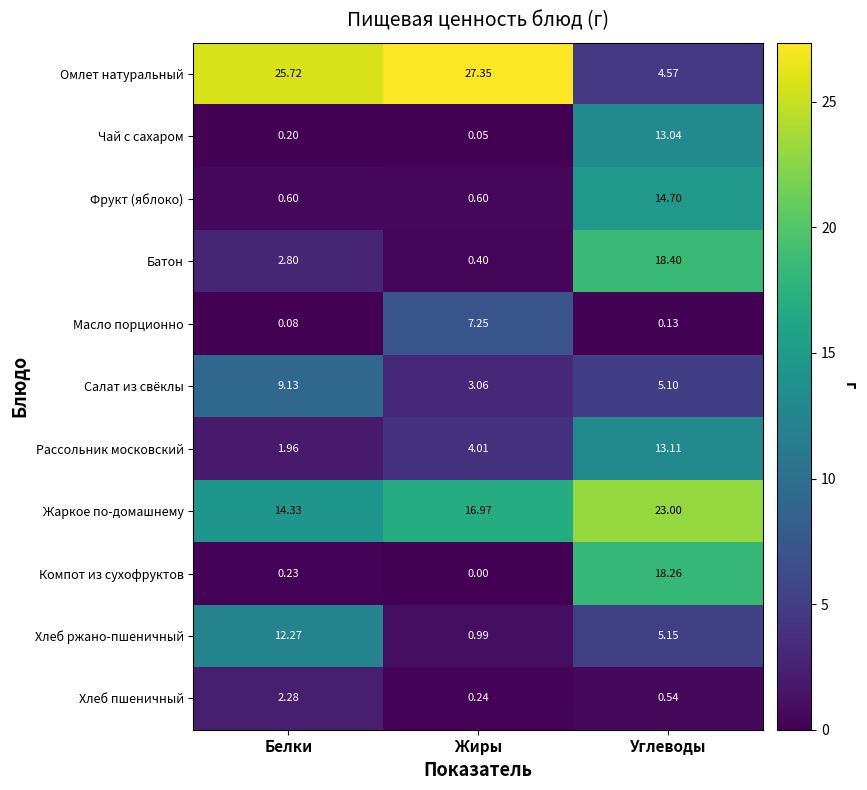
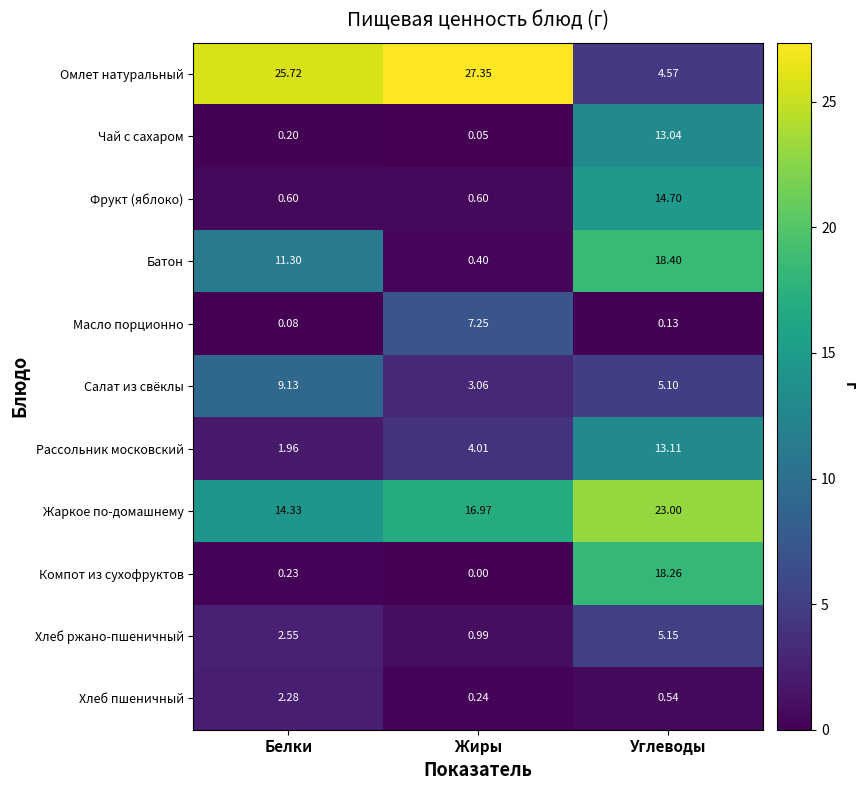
  {
    "Омлет натуральный": {
      "Белки": 25.72,
      "Жиры": 27.35,
      "Углеводы": 4.57
    },
    "Чай с сахаром": {
      "Белки": 0.20,
      "Жиры": 0.05,
      "Углеводы": 13.04
    },
    "Фрукт (яблоко)": {
      "Белки": 0.60,
      "Жиры": 0.60,
      "Углеводы": 14.70
    },
    "Батон": {
-     "Белки": 2.80,
+     "Белки": 11.30,
      "Жиры": 0.40,
      "Углеводы": 18.40
    },
    "Масло порционно": {
      "Белки": 0.08,
      "Жиры": 7.25,
      "Углеводы": 0.13
    },
    "Салат из свёклы": {
      "Белки": 9.13,
      "Жиры": 3.06,
      "Углеводы": 5.10
    },
    "Рассольник московский": {
      "Белки": 1.96,
      "Жиры": 4.01,
      "Углеводы": 13.11
    },
    "Жаркое по-домашнему": {
      "Белки": 14.33,
      "Жиры": 16.97,
      "Углеводы": 23.00
    },
    "Компот из сухофруктов": {
      "Белки": 0.23,
      "Жиры": 0.00,
      "Углеводы": 18.26
    },
    "Хлеб ржано-пшеничный": {
-     "Белки": 12.27,
+     "Белки": 2.55,
      "Жиры": 0.99,
      "Углеводы": 5.15
    },
    "Хлеб пшеничный": {
      "Белки": 2.28,
      "Жиры": 0.24,
      "Углеводы": 0.54
    }
  }
